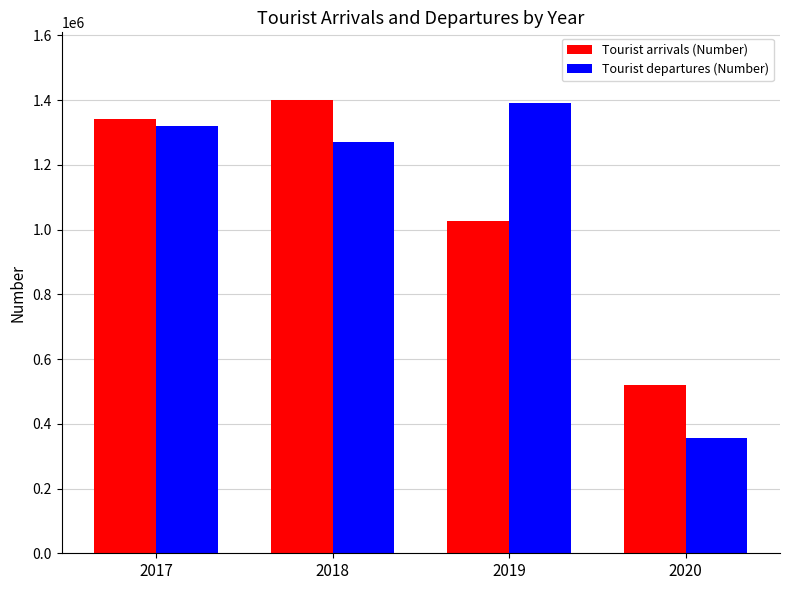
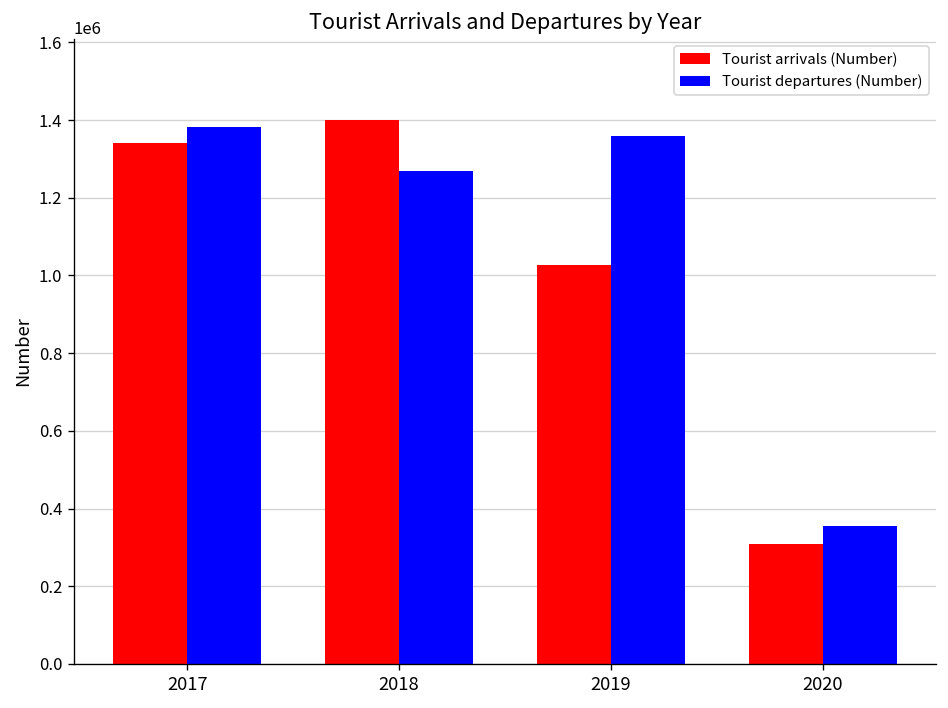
  {
    "Tourist arrivals (Number)": {
      "2017": 1340000,
      "2018": 1400000,
      "2019": 1030000,
-     "2020": 520000
+     "2020": 310000
    },
    "Tourist departures (Number)": {
-     "2017": 1320000,
+     "2017": 1380000,
      "2018": 1270000,
-     "2019": 1390000,
+     "2019": 1360000,
      "2020": 360000
    }
  }
